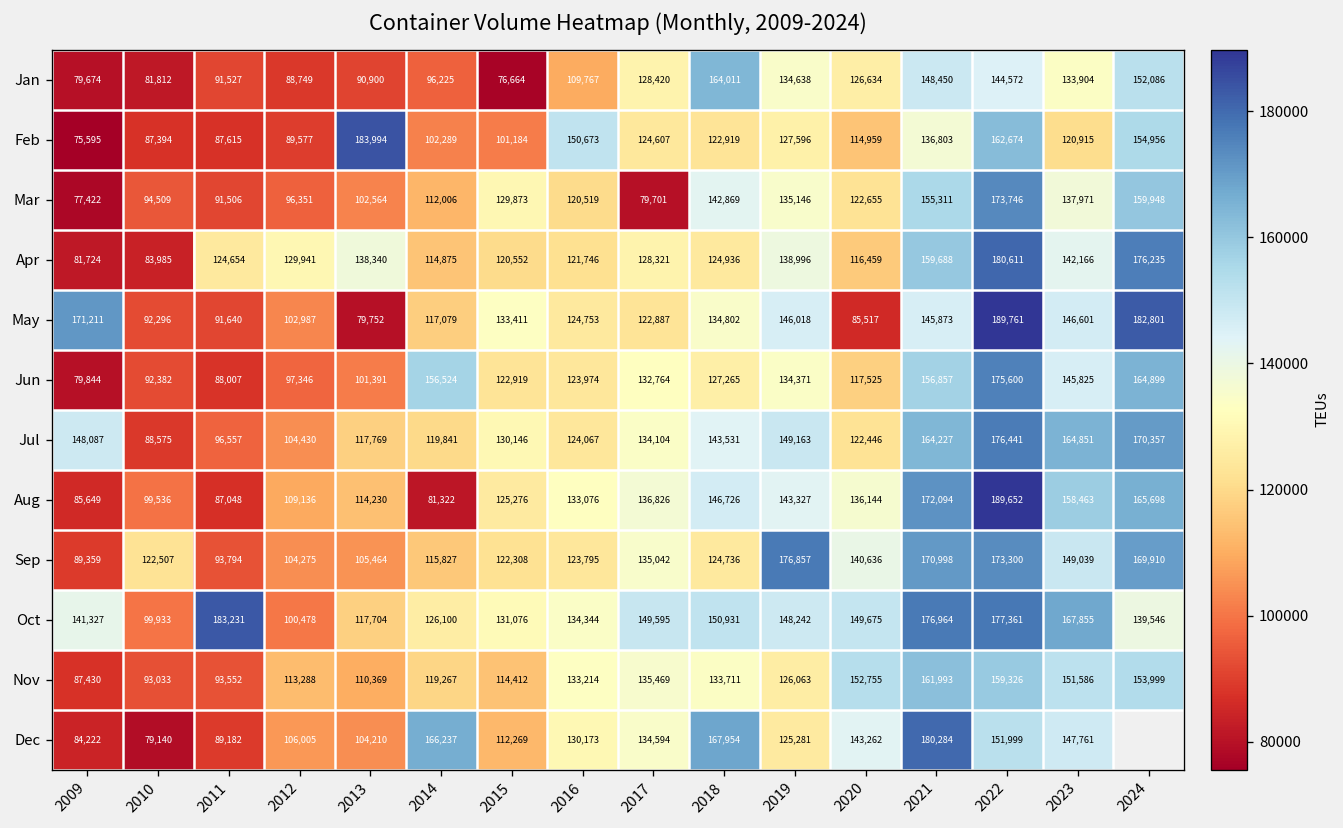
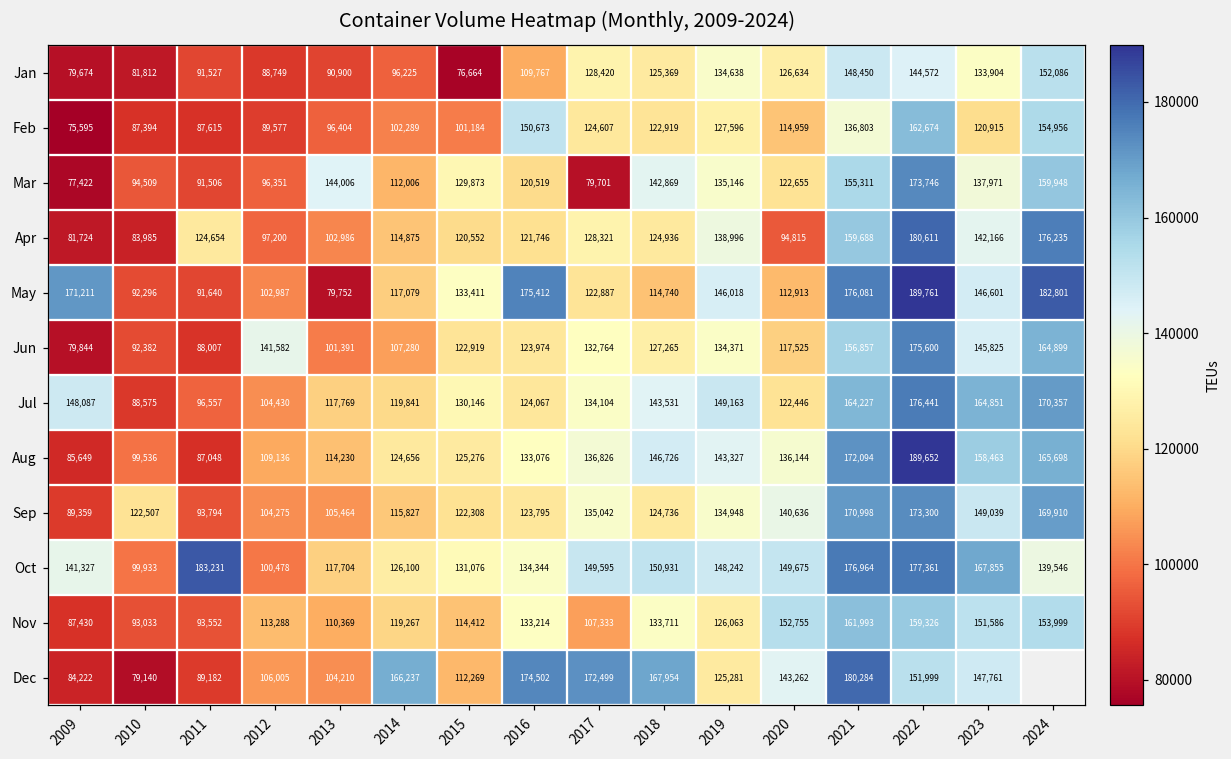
  {
    "Jan": {
      "2009": "79,674",
      "2010": "81,812",
      "2011": "91,527",
      "2012": "88,749",
      "2013": "90,900",
      "2014": "96,225",
      "2015": "76,664",
      "2016": "109,767",
      "2017": "128,420",
-     "2018": "164,011",
+     "2018": "125,369",
      "2019": "134,638",
      "2020": "126,634",
      "2021": "148,450",
      "2022": "144,572",
      "2023": "133,904",
      "2024": "152,086"
    },
    "Feb": {
      "2009": "75,595",
      "2010": "87,394",
      "2011": "87,615",
      "2012": "89,577",
-     "2013": "183,994",
+     "2013": "96,404",
      "2014": "102,289",
      "2015": "101,184",
      "2016": "150,673",
      "2017": "124,607",
      "2018": "122,919",
      "2019": "127,596",
      "2020": "114,959",
      "2021": "136,803",
      "2022": "162,674",
      "2023": "120,915",
      "2024": "154,956"
    },
    "Mar": {
      "2009": "77,422",
      "2010": "94,509",
      "2011": "91,506",
      "2012": "96,351",
-     "2013": "102,564",
+     "2013": "144,006",
      "2014": "112,006",
      "2015": "129,873",
      "2016": "120,519",
      "2017": "79,701",
      "2018": "142,869",
      "2019": "135,146",
      "2020": "122,655",
      "2021": "155,311",
      "2022": "173,746",
      "2023": "137,971",
      "2024": "159,948"
    },
    "Apr": {
      "2009": "81,724",
      "2010": "83,985",
      "2011": "124,654",
-     "2012": "129,941",
-     "2013": "138,340",
+     "2012": "97,200",
+     "2013": "102,986",
      "2014": "114,875",
      "2015": "120,552",
      "2016": "121,746",
      "2017": "128,321",
      "2018": "124,936",
      "2019": "138,996",
-     "2020": "116,459",
+     "2020": "94,815",
      "2021": "159,688",
      "2022": "180,611",
      "2023": "142,166",
      "2024": "176,235"
    },
    "May": {
      "2009": "171,211",
      "2010": "92,296",
      "2011": "91,640",
      "2012": "102,987",
      "2013": "79,752",
      "2014": "117,079",
      "2015": "133,411",
-     "2016": "124,753",
+     "2016": "175,412",
      "2017": "122,887",
-     "2018": "134,802",
+     "2018": "114,740",
      "2019": "146,018",
-     "2020": "85,517",
-     "2021": "145,873",
+     "2020": "112,913",
+     "2021": "176,081",
      "2022": "189,761",
      "2023": "146,601",
      "2024": "182,801"
    },
    "Jun": {
      "2009": "79,844",
      "2010": "92,382",
      "2011": "88,007",
-     "2012": "97,346",
+     "2012": "141,582",
      "2013": "101,391",
-     "2014": "156,524",
+     "2014": "107,280",
      "2015": "122,919",
      "2016": "123,974",
      "2017": "132,764",
      "2018": "127,265",
      "2019": "134,371",
      "2020": "117,525",
      "2021": "156,857",
      "2022": "175,600",
      "2023": "145,825",
      "2024": "164,899"
    },
    "Jul": {
      "2009": "148,087",
      "2010": "88,575",
      "2011": "96,557",
      "2012": "104,430",
      "2013": "117,769",
      "2014": "119,841",
      "2015": "130,146",
      "2016": "124,067",
      "2017": "134,104",
      "2018": "143,531",
      "2019": "149,163",
      "2020": "122,446",
      "2021": "164,227",
      "2022": "176,441",
      "2023": "164,851",
      "2024": "170,357"
    },
    "Aug": {
      "2009": "85,649",
      "2010": "99,536",
      "2011": "87,048",
      "2012": "109,136",
      "2013": "114,230",
-     "2014": "81,322",
+     "2014": "124,656",
      "2015": "125,276",
      "2016": "133,076",
      "2017": "136,826",
      "2018": "146,726",
      "2019": "143,327",
      "2020": "136,144",
      "2021": "172,094",
      "2022": "189,652",
      "2023": "158,463",
      "2024": "165,698"
    },
    "Sep": {
      "2009": "89,359",
      "2010": "122,507",
      "2011": "93,794",
      "2012": "104,275",
      "2013": "105,464",
      "2014": "115,827",
      "2015": "122,308",
      "2016": "123,795",
      "2017": "135,042",
      "2018": "124,736",
-     "2019": "176,857",
+     "2019": "134,948",
      "2020": "140,636",
      "2021": "170,998",
      "2022": "173,300",
      "2023": "149,039",
      "2024": "169,910"
    },
    "Oct": {
      "2009": "141,327",
      "2010": "99,933",
      "2011": "183,231",
      "2012": "100,478",
      "2013": "117,704",
      "2014": "126,100",
      "2015": "131,076",
      "2016": "134,344",
      "2017": "149,595",
      "2018": "150,931",
      "2019": "148,242",
      "2020": "149,675",
      "2021": "176,964",
      "2022": "177,361",
      "2023": "167,855",
      "2024": "139,546"
    },
    "Nov": {
      "2009": "87,430",
      "2010": "93,033",
      "2011": "93,552",
      "2012": "113,288",
      "2013": "110,369",
      "2014": "119,267",
      "2015": "114,412",
      "2016": "133,214",
-     "2017": "135,469",
+     "2017": "107,333",
      "2018": "133,711",
      "2019": "126,063",
      "2020": "152,755",
      "2021": "161,993",
      "2022": "159,326",
      "2023": "151,586",
      "2024": "153,999"
    },
    "Dec": {
      "2009": "84,222",
      "2010": "79,140",
      "2011": "89,182",
      "2012": "106,005",
      "2013": "104,210",
      "2014": "166,237",
      "2015": "112,269",
-     "2016": "130,173",
-     "2017": "134,594",
+     "2016": "174,502",
+     "2017": "172,499",
      "2018": "167,954",
      "2019": "125,281",
      "2020": "143,262",
      "2021": "180,284",
      "2022": "151,999",
      "2023": "147,761"
    }
  }
